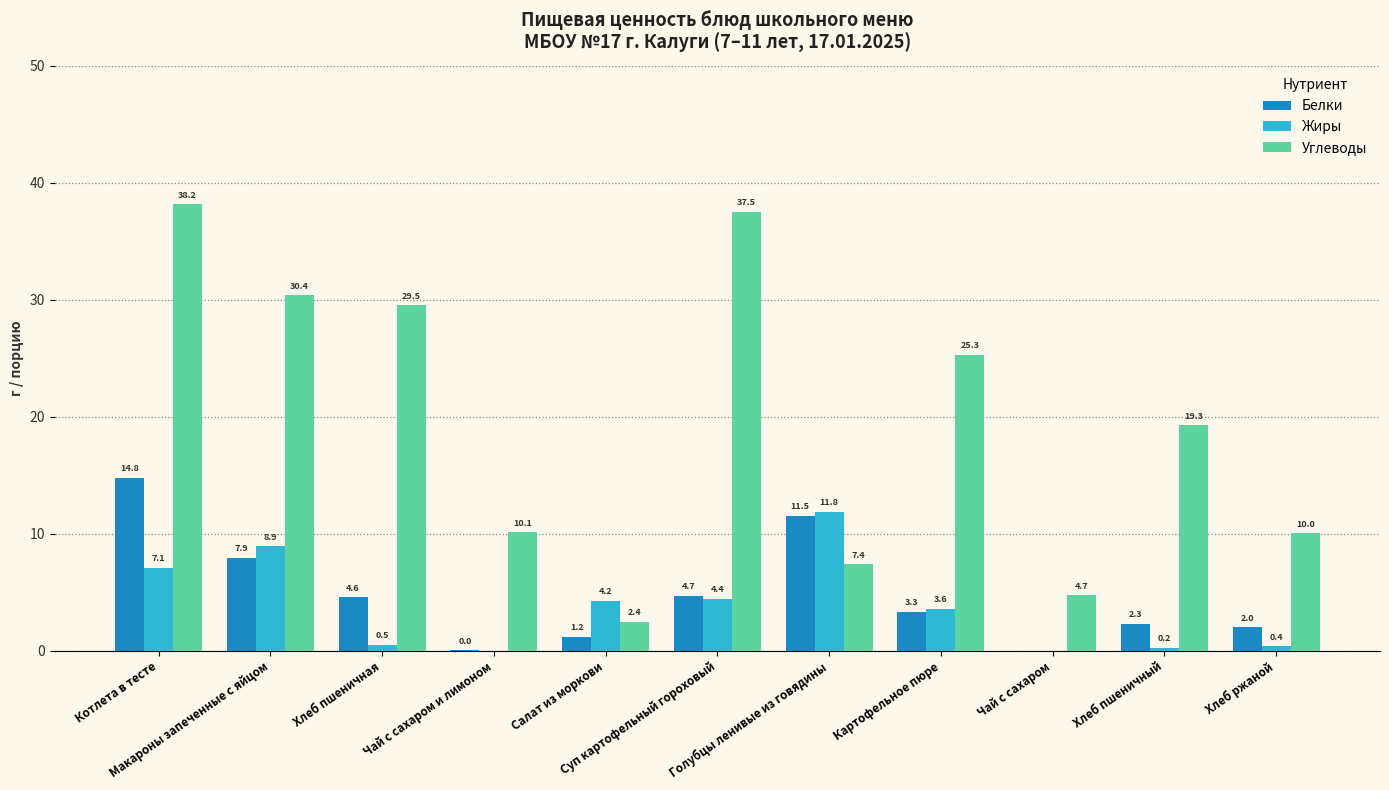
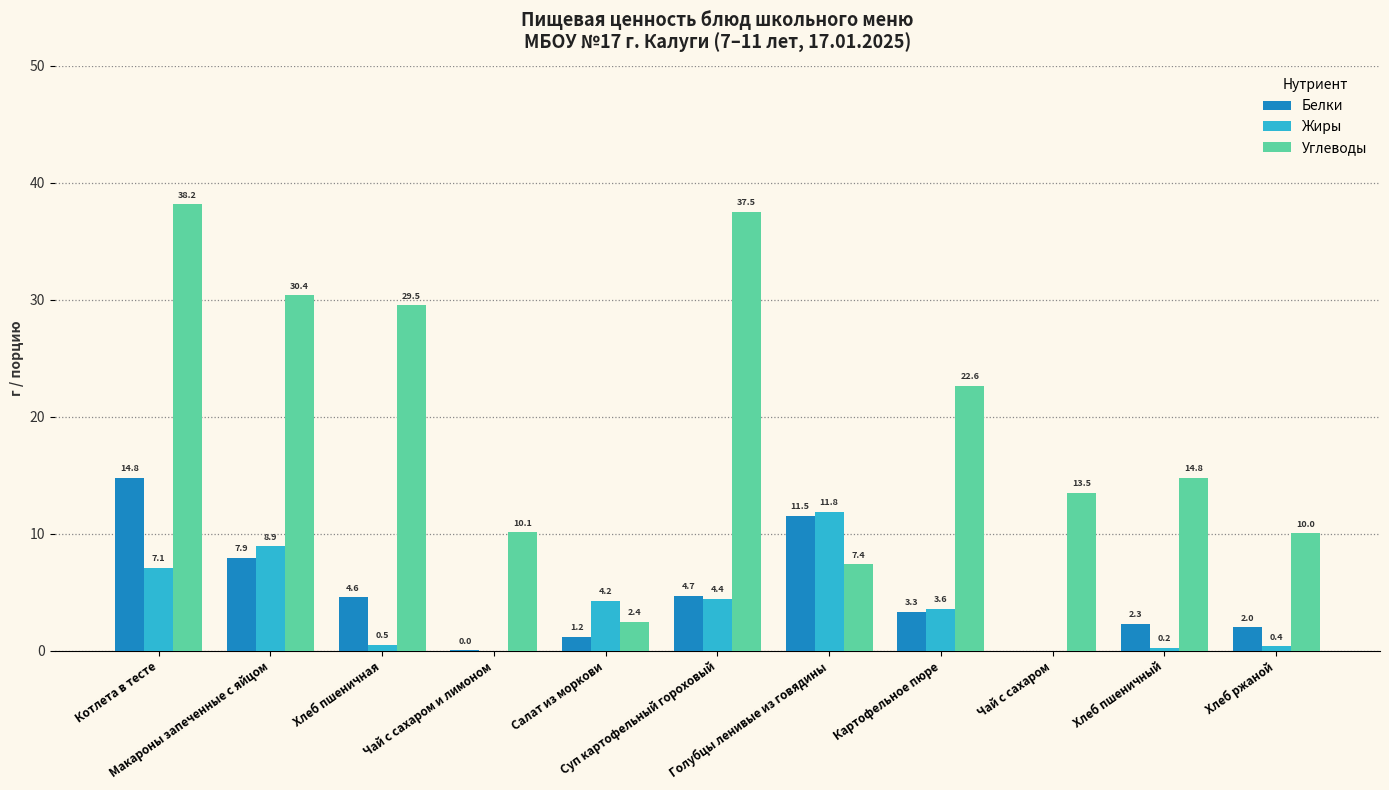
  {
    "Углеводы": {
      "Котлета в тесте": 38.2,
      "Макароны запеченные с яйцом": 30.4,
      "Хлеб пшеничная": 29.5,
      "Чай с сахаром и лимоном": 10.1,
      "Салат из моркови": 2.4,
      "Суп картофельный гороховый": 37.5,
      "Голубцы ленивые из говядины": 7.4,
-     "Картофельное пюре": 25.3,
-     "Чай с сахаром": 4.7,
-     "Хлеб пшеничный": 19.3,
+     "Картофельное пюре": 22.6,
+     "Чай с сахаром": 13.5,
+     "Хлеб пшеничный": 14.8,
      "Хлеб ржаной": 10.0
    }
  }
